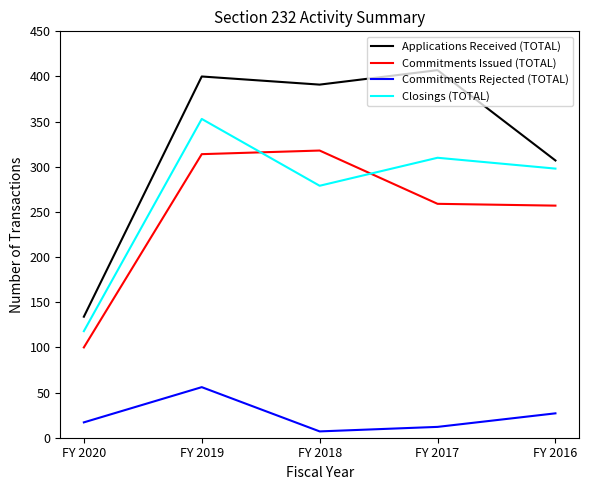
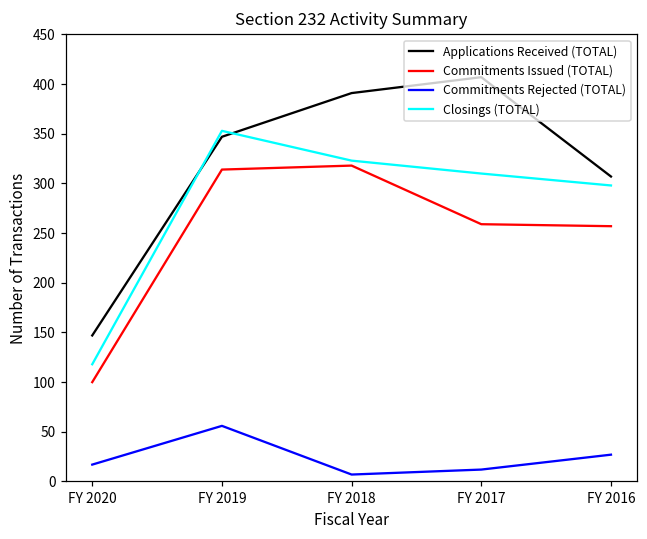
  {
    "Applications Received (TOTAL)": {
-     "FY 2020": 130,
-     "FY 2019": 400,
+     "FY 2020": 150,
+     "FY 2019": 350,
      "FY 2018": 390,
      "FY 2016": 310
    },
    "Commitments Issued (TOTAL)": {
      "FY 2020": 100,
      "FY 2019": 310,
      "FY 2018": 320,
      "FY 2017": 260,
      "FY 2016": 260
    },
    "Commitments Rejected (TOTAL)": {
      "FY 2020": 20,
      "FY 2019": 60,
      "FY 2018": 10,
      "FY 2017": 10,
      "FY 2016": 30
    },
    "Closings (TOTAL)": {
      "FY 2020": 120,
      "FY 2019": 350,
-     "FY 2018": 280,
+     "FY 2018": 320,
      "FY 2017": 310,
      "FY 2016": 300
    }
  }
